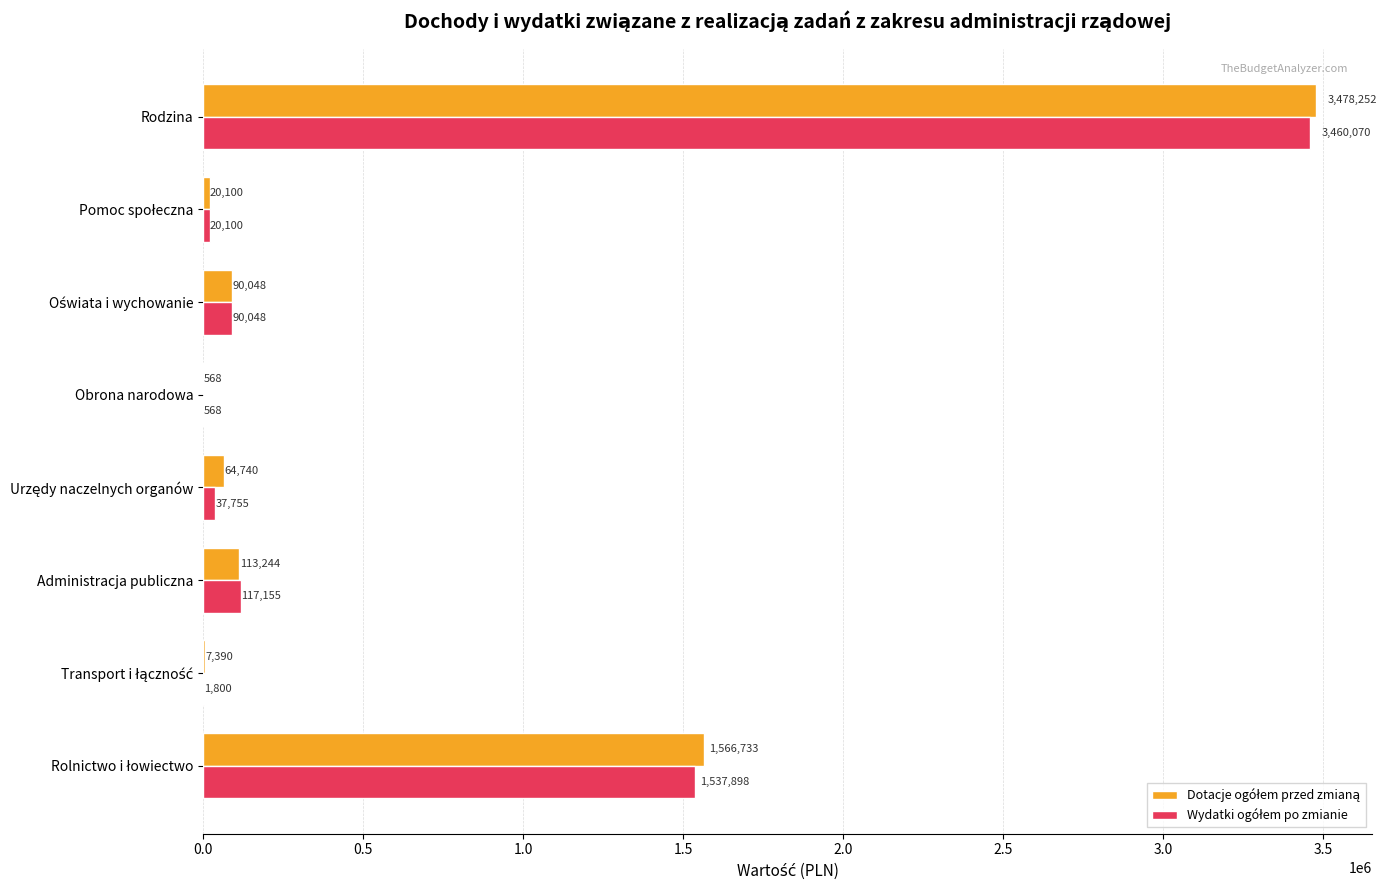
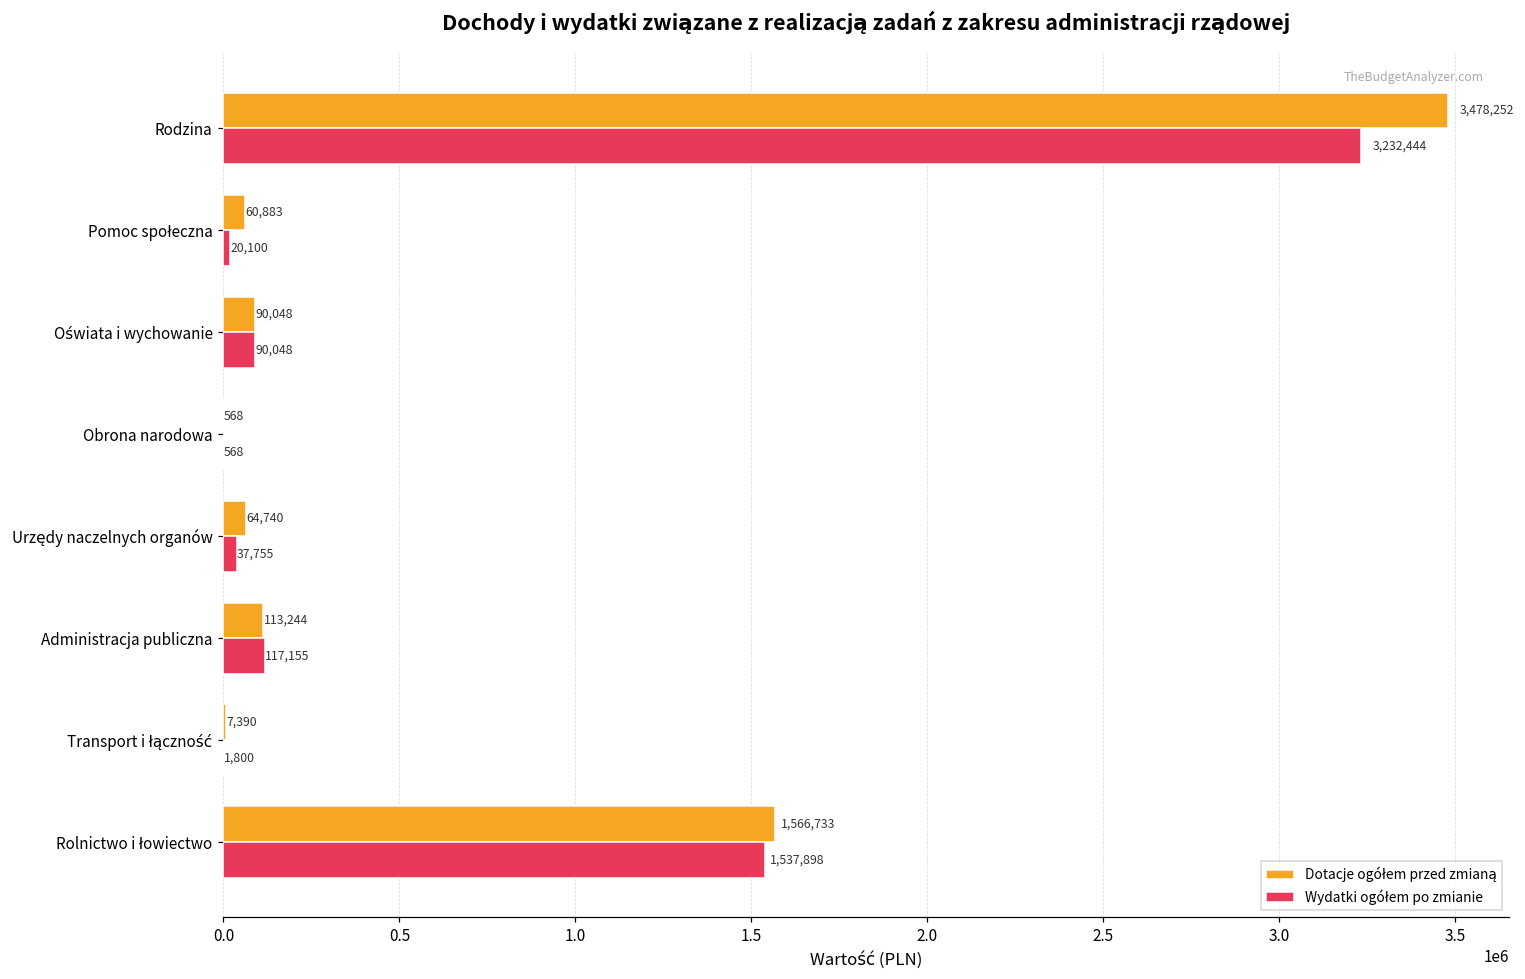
  {
    "Dotacje ogółem przed zmianą": {
      "Rodzina": "3,478,252",
-     "Pomoc społeczna": "20,100",
+     "Pomoc społeczna": "60,883",
      "Oświata i wychowanie": "90,048",
      "Obrona narodowa": "568",
      "Urzędy naczelnych organów": "64,740",
      "Administracja publiczna": "113,244",
      "Transport i łączność": "7,390",
      "Rolnictwo i łowiectwo": "1,566,733"
    },
    "Wydatki ogółem po zmianie": {
-     "Rodzina": "3,460,070",
+     "Rodzina": "3,232,444",
      "Pomoc społeczna": "20,100",
      "Oświata i wychowanie": "90,048",
      "Obrona narodowa": "568",
      "Urzędy naczelnych organów": "37,755",
      "Administracja publiczna": "117,155",
      "Transport i łączność": "1,800",
      "Rolnictwo i łowiectwo": "1,537,898"
    }
  }
